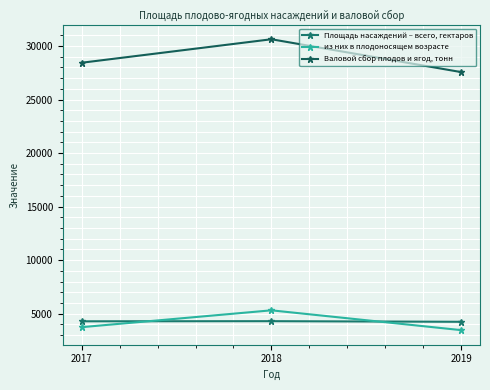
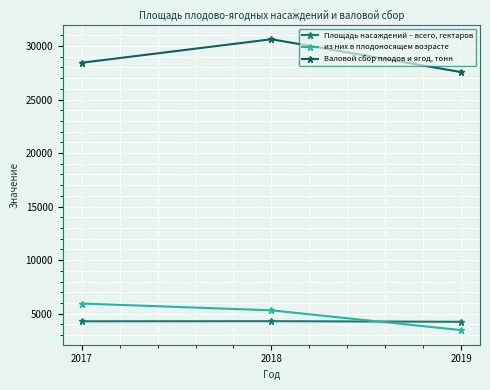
  {
    "из них в плодоносящем возрасте": {
-     "2017": 3700,
+     "2017": 5900,
      "2018": 5300,
      "2019": 3500
    }
  }
